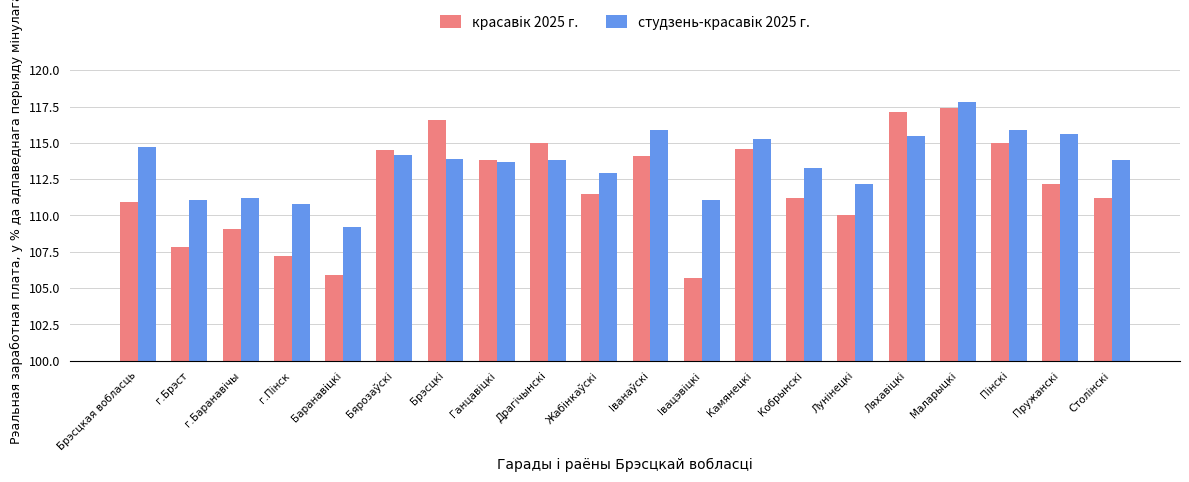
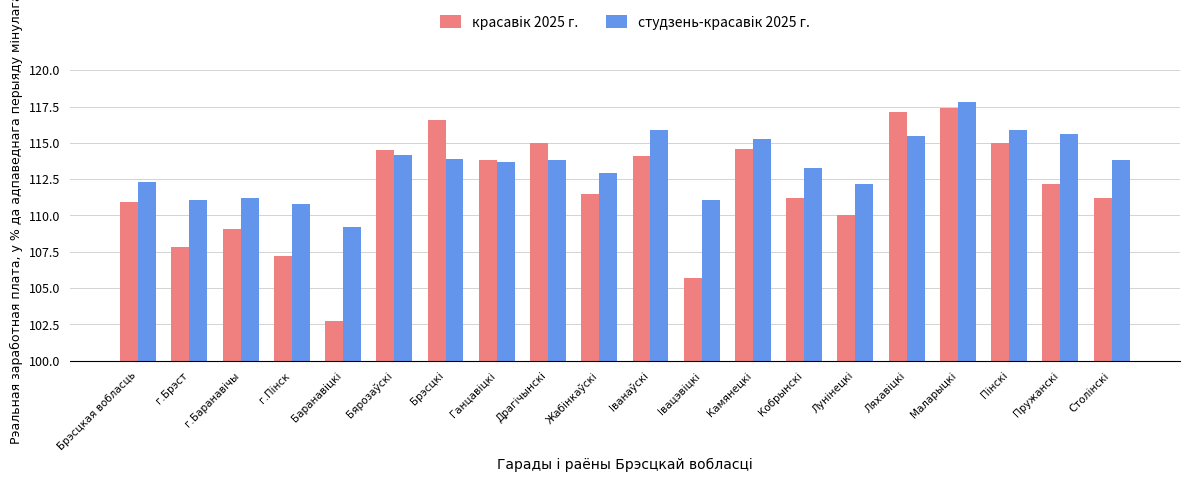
  {
    "красавік 2025 г.": {
      "Брэсцкая вобласць": 110.9,
      "г.Брэст": 107.8,
      "г.Баранавічы": 109.1,
      "г.Пінск": 107.2,
-     "Баранавіцкі": 105.9,
+     "Баранавіцкі": 102.7,
      "Бярозаўскі": 114.5,
      "Брэсцкі": 116.6,
      "Ганцавіцкі": 113.8,
      "Драгічынскі": 115.0,
      "Жабінкаўскі": 111.5,
      "Іванаўскі": 114.1,
      "Івацэвіцкі": 105.7,
      "Камянецкі": 114.6,
      "Кобрынскі": 111.2,
      "Лунінецкі": 110.0,
      "Ляхавіцкі": 117.1,
      "Маларыцкі": 117.4,
      "Пінскі": 115.0,
      "Пружанскі": 112.2,
      "Столінскі": 111.2
    },
    "студзень-красавік 2025 г.": {
-     "Брэсцкая вобласць": 114.7,
+     "Брэсцкая вобласць": 112.3,
      "г.Брэст": 111.1,
      "г.Баранавічы": 111.2,
      "г.Пінск": 110.8,
      "Баранавіцкі": 109.2,
      "Бярозаўскі": 114.2,
      "Брэсцкі": 113.9,
      "Ганцавіцкі": 113.7,
      "Драгічынскі": 113.8,
      "Жабінкаўскі": 112.9,
      "Іванаўскі": 115.9,
      "Івацэвіцкі": 111.1,
      "Камянецкі": 115.3,
      "Кобрынскі": 113.3,
      "Лунінецкі": 112.2,
      "Ляхавіцкі": 115.5,
      "Маларыцкі": 117.8,
      "Пінскі": 115.9,
      "Пружанскі": 115.6,
      "Столінскі": 113.8
    }
  }
